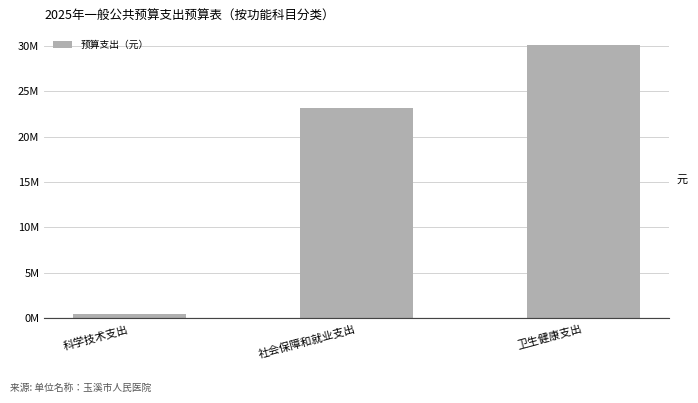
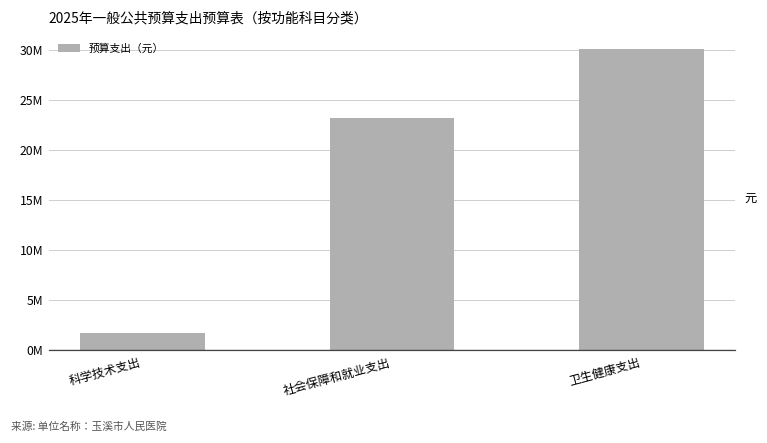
  {
-   "科学技术支出": 1000000,
+   "科学技术支出": 2000000,
    "社会保障和就业支出": 23000000,
    "卫生健康支出": 30000000
  }
